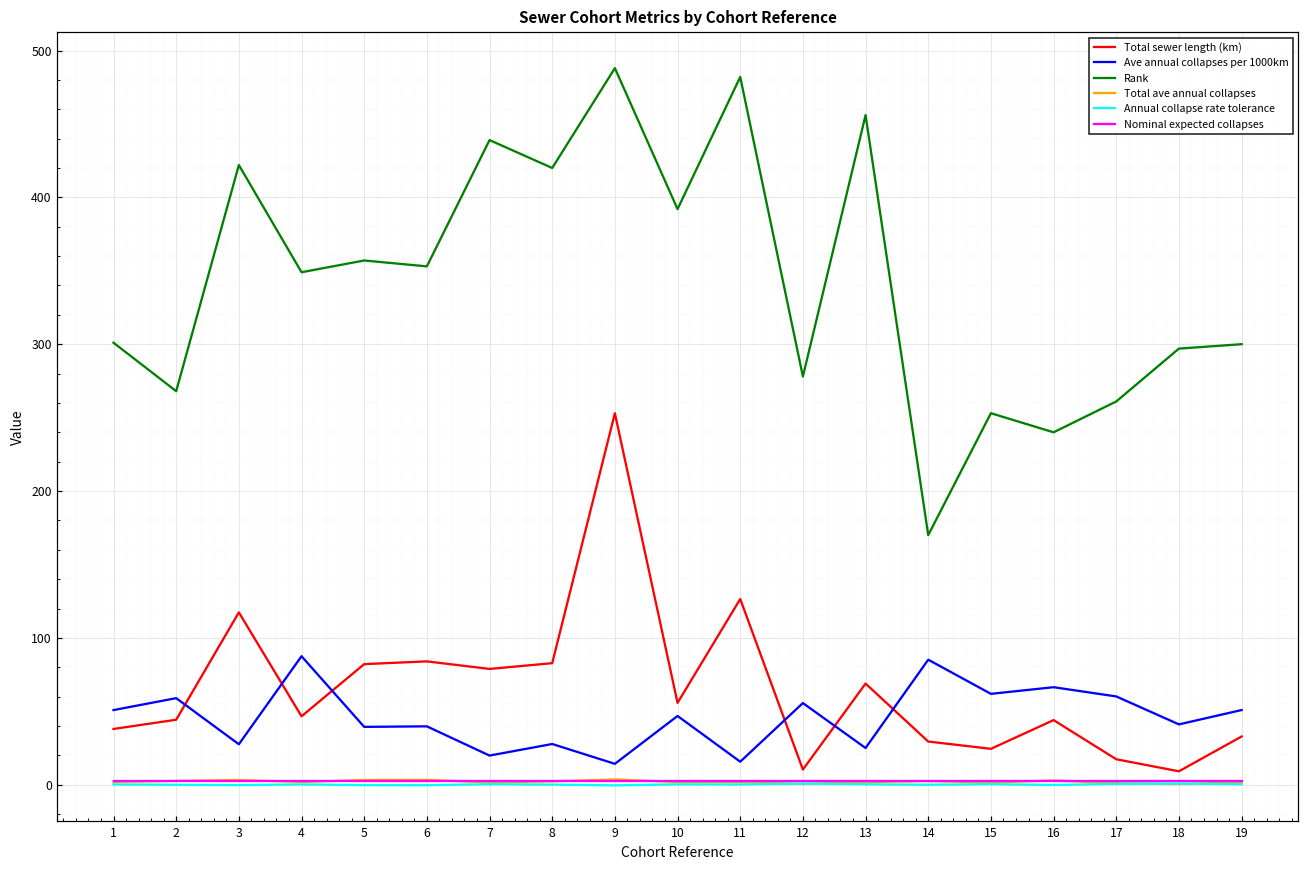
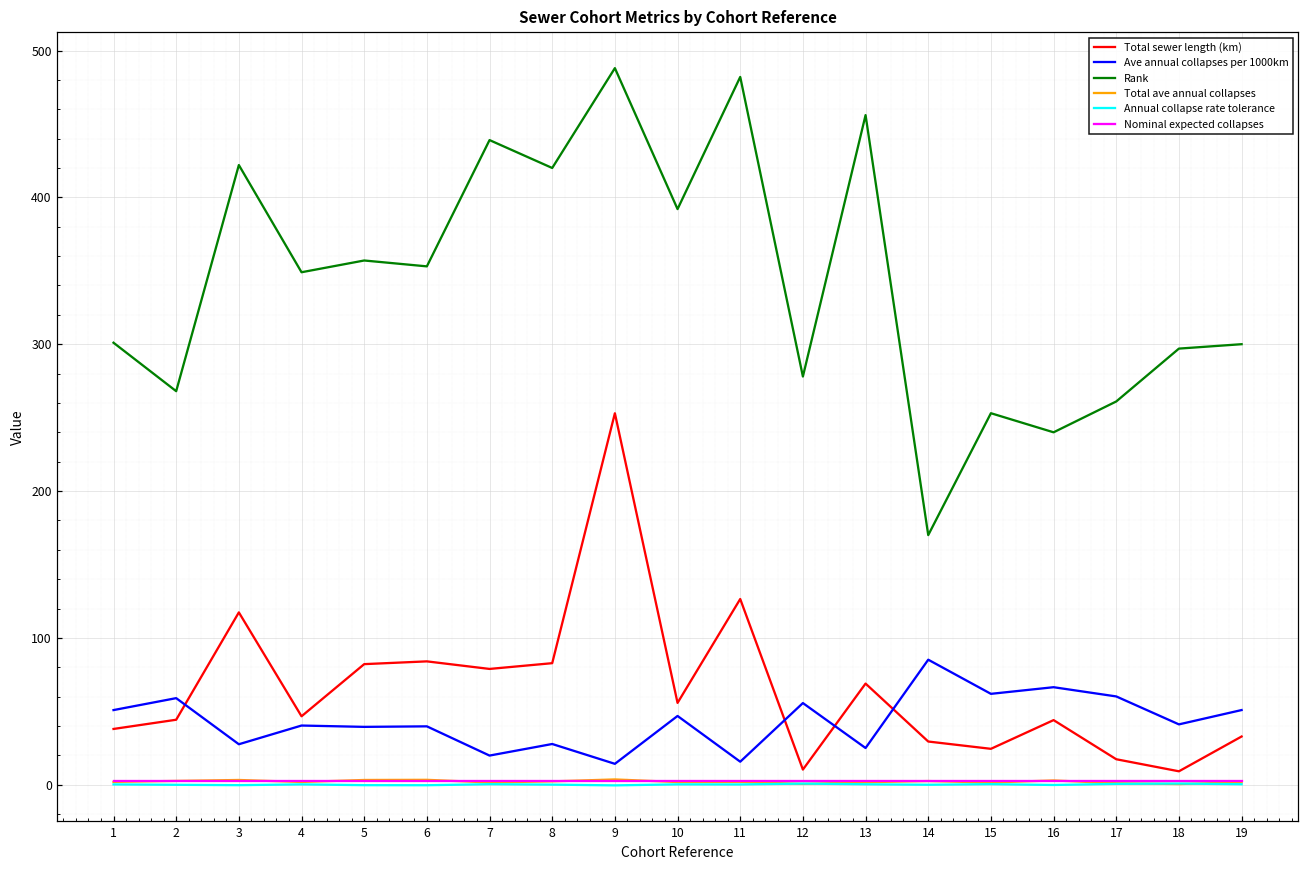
  {
    "Total sewer length (km)": {
      "1": 38,
      "2": 44,
      "3": 117,
      "4": 47,
      "5": 82,
      "6": 84,
      "7": 79,
      "8": 83,
      "9": 253,
      "10": 56,
      "11": 126,
      "12": 10,
      "13": 69,
      "14": 29,
      "15": 24,
      "16": 44,
      "17": 17,
      "18": 9,
      "19": 33
    },
    "Ave annual collapses per 1000km": {
      "1": 51,
      "2": 59,
      "3": 28,
-     "4": 88,
+     "4": 40,
      "5": 39,
      "6": 40,
      "7": 20,
      "8": 28,
      "9": 14,
      "10": 47,
      "11": 16,
      "12": 56,
      "13": 25,
      "14": 85,
      "15": 62,
      "16": 66,
      "17": 60,
      "18": 41,
      "19": 51
    },
    "Rank": {
      "1": 301,
      "2": 268,
      "3": 422,
      "4": 349,
      "5": 357,
      "6": 353,
      "7": 439,
      "8": 420,
      "9": 488,
      "10": 392,
      "11": 482,
      "12": 278,
      "13": 456,
      "14": 170,
      "15": 253,
      "16": 240,
      "17": 261,
      "18": 297,
      "19": 300
    },
    "Annual collapse rate tolerance": {
      "2": 0,
      "3": 0,
      "5": 0,
      "6": 0,
      "8": 0,
      "9": 0,
      "14": 0,
      "16": 0
    }
  }
